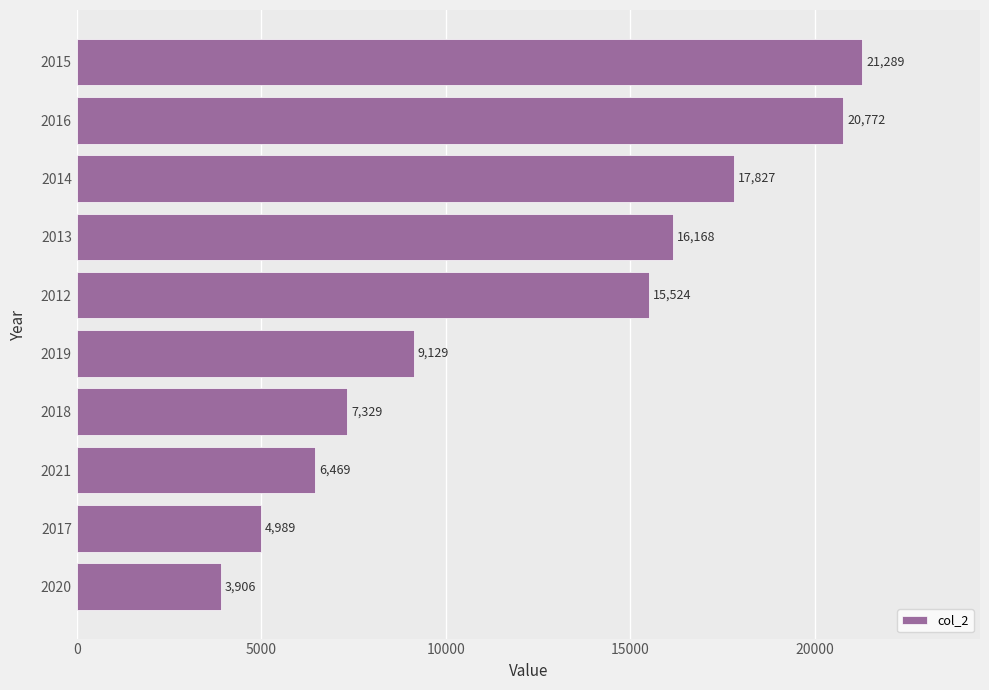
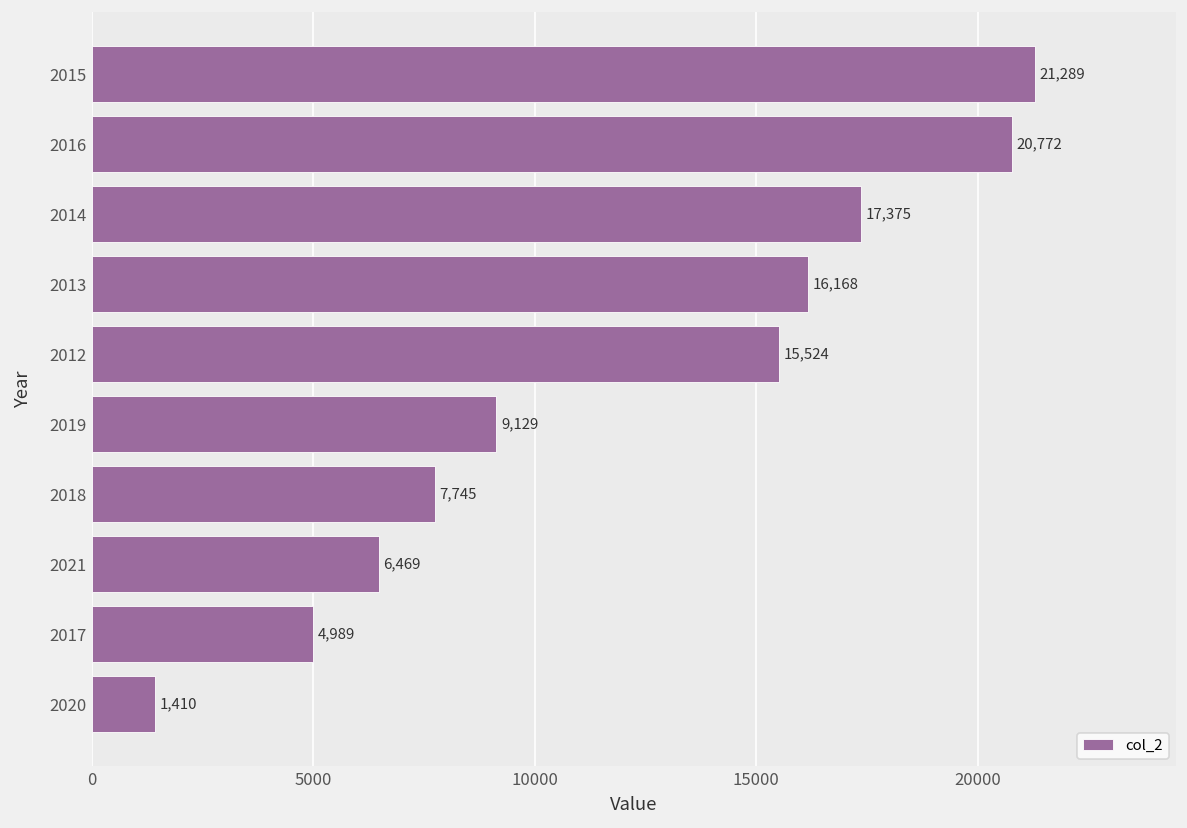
  {
    "2015": "21,289",
    "2016": "20,772",
-   "2014": "17,827",
+   "2014": "17,375",
    "2013": "16,168",
    "2012": "15,524",
    "2019": "9,129",
-   "2018": "7,329",
+   "2018": "7,745",
    "2021": "6,469",
    "2017": "4,989",
-   "2020": "3,906"
+   "2020": "1,410"
  }
